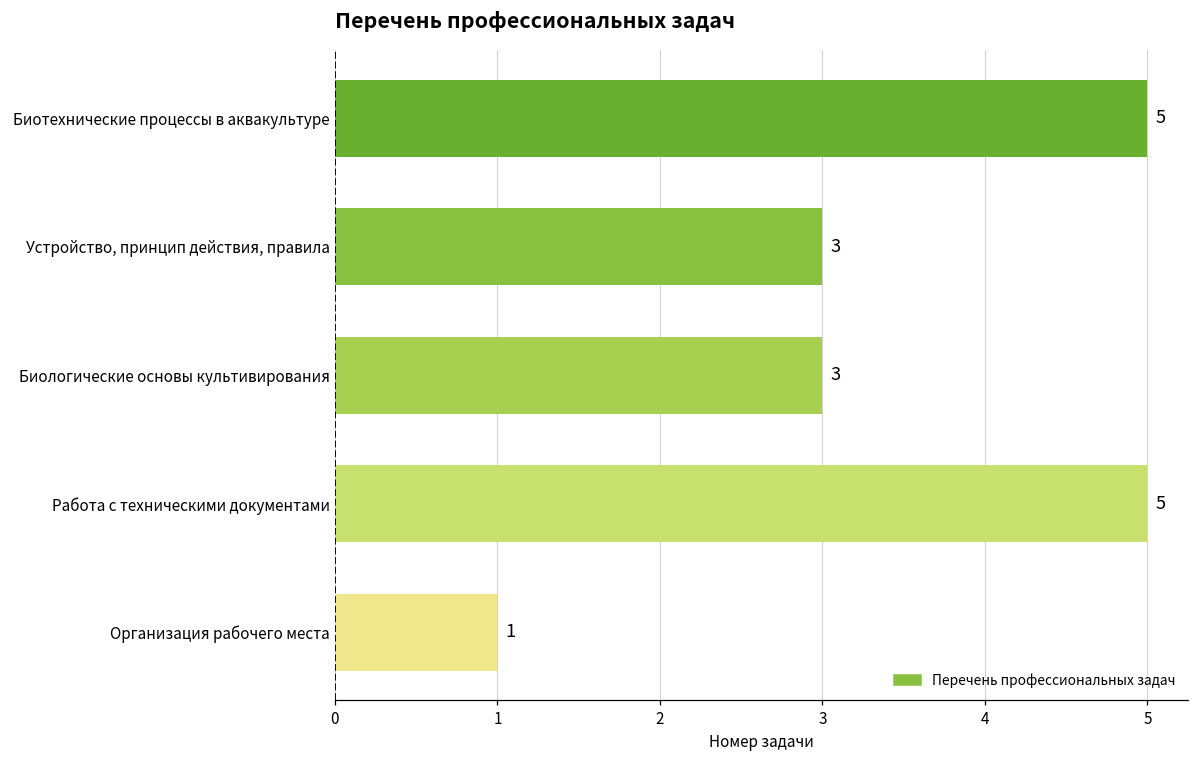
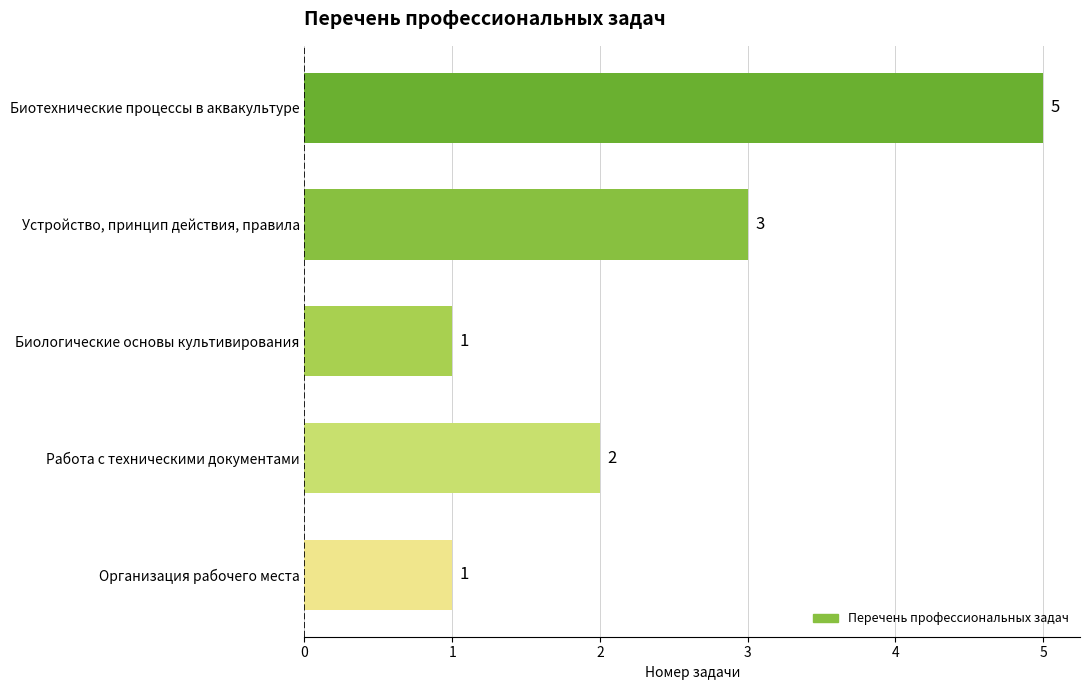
  {
    "Биотехнические процессы в аквакультуре": 5,
    "Устройство, принцип действия, правила": 3,
-   "Биологические основы культивирования": 3,
-   "Работа с техническими документами": 5,
+   "Биологические основы культивирования": 1,
+   "Работа с техническими документами": 2,
    "Организация рабочего места": 1
  }
